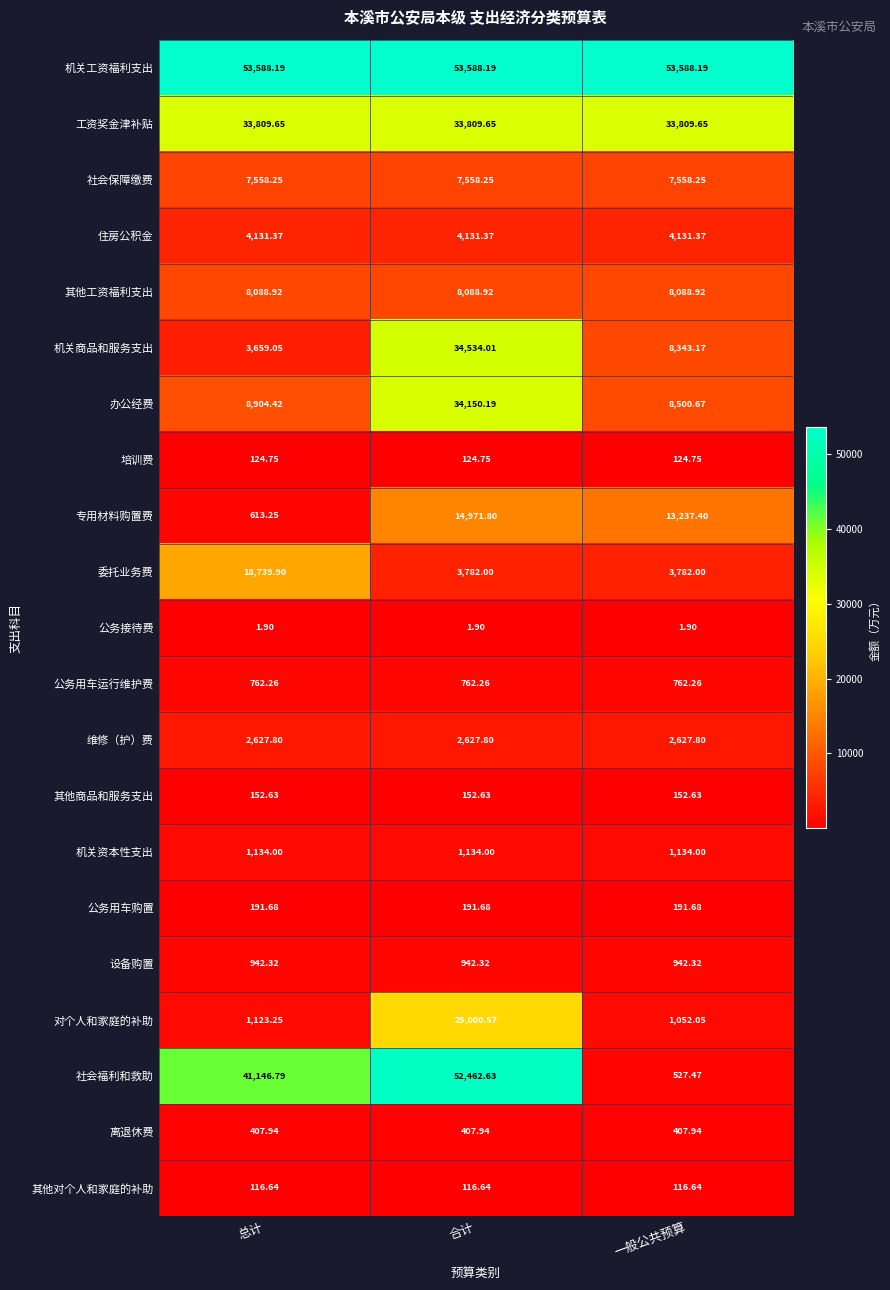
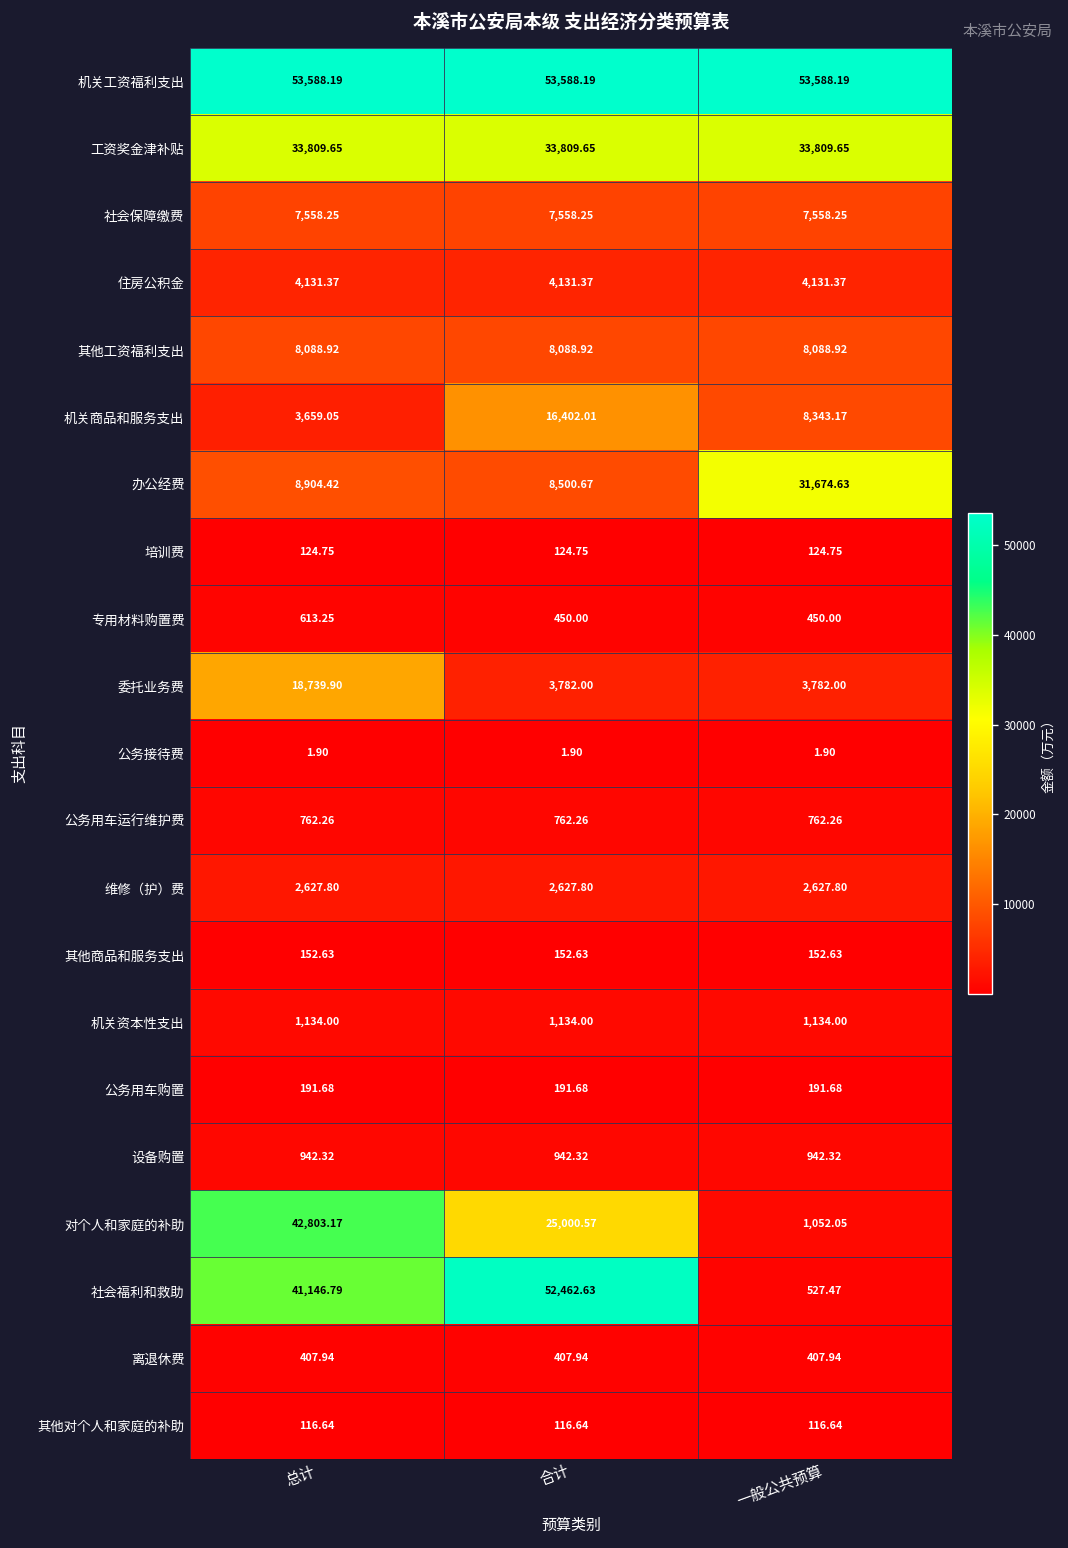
  {
    "机关工资福利支出": {
      "总计": "53,588.19",
      "合计": "53,588.19",
      "一般公共预算": "53,588.19"
    },
    "工资奖金津补贴": {
      "总计": "33,809.65",
      "合计": "33,809.65",
      "一般公共预算": "33,809.65"
    },
    "社会保障缴费": {
      "总计": "7,558.25",
      "合计": "7,558.25",
      "一般公共预算": "7,558.25"
    },
    "住房公积金": {
      "总计": "4,131.37",
      "合计": "4,131.37",
      "一般公共预算": "4,131.37"
    },
    "其他工资福利支出": {
      "总计": "8,088.92",
      "合计": "8,088.92",
      "一般公共预算": "8,088.92"
    },
    "机关商品和服务支出": {
      "总计": "3,659.05",
-     "合计": "34,534.01",
+     "合计": "16,402.01",
      "一般公共预算": "8,343.17"
    },
    "办公经费": {
      "总计": "8,904.42",
-     "合计": "34,150.19",
-     "一般公共预算": "8,500.67"
+     "合计": "8,500.67",
+     "一般公共预算": "31,674.63"
    },
    "培训费": {
      "总计": "124.75",
      "合计": "124.75",
      "一般公共预算": "124.75"
    },
    "专用材料购置费": {
      "总计": "613.25",
-     "合计": "14,971.80",
-     "一般公共预算": "13,237.40"
+     "合计": "450.00",
+     "一般公共预算": "450.00"
    },
    "委托业务费": {
      "总计": "18,739.90",
      "合计": "3,782.00",
      "一般公共预算": "3,782.00"
    },
    "公务接待费": {
      "总计": "1.90",
      "合计": "1.90",
      "一般公共预算": "1.90"
    },
    "公务用车运行维护费": {
      "总计": "762.26",
      "合计": "762.26",
      "一般公共预算": "762.26"
    },
    "维修（护）费": {
      "总计": "2,627.80",
      "合计": "2,627.80",
      "一般公共预算": "2,627.80"
    },
    "其他商品和服务支出": {
      "总计": "152.63",
      "合计": "152.63",
      "一般公共预算": "152.63"
    },
    "机关资本性支出": {
      "总计": "1,134.00",
      "合计": "1,134.00",
      "一般公共预算": "1,134.00"
    },
    "公务用车购置": {
      "总计": "191.68",
      "合计": "191.68",
      "一般公共预算": "191.68"
    },
    "设备购置": {
      "总计": "942.32",
      "合计": "942.32",
      "一般公共预算": "942.32"
    },
    "对个人和家庭的补助": {
-     "总计": "1,123.25",
+     "总计": "42,803.17",
      "合计": "25,000.57",
      "一般公共预算": "1,052.05"
    },
    "社会福利和救助": {
      "总计": "41,146.79",
      "合计": "52,462.63",
      "一般公共预算": "527.47"
    },
    "离退休费": {
      "总计": "407.94",
      "合计": "407.94",
      "一般公共预算": "407.94"
    },
    "其他对个人和家庭的补助": {
      "总计": "116.64",
      "合计": "116.64",
      "一般公共预算": "116.64"
    }
  }
